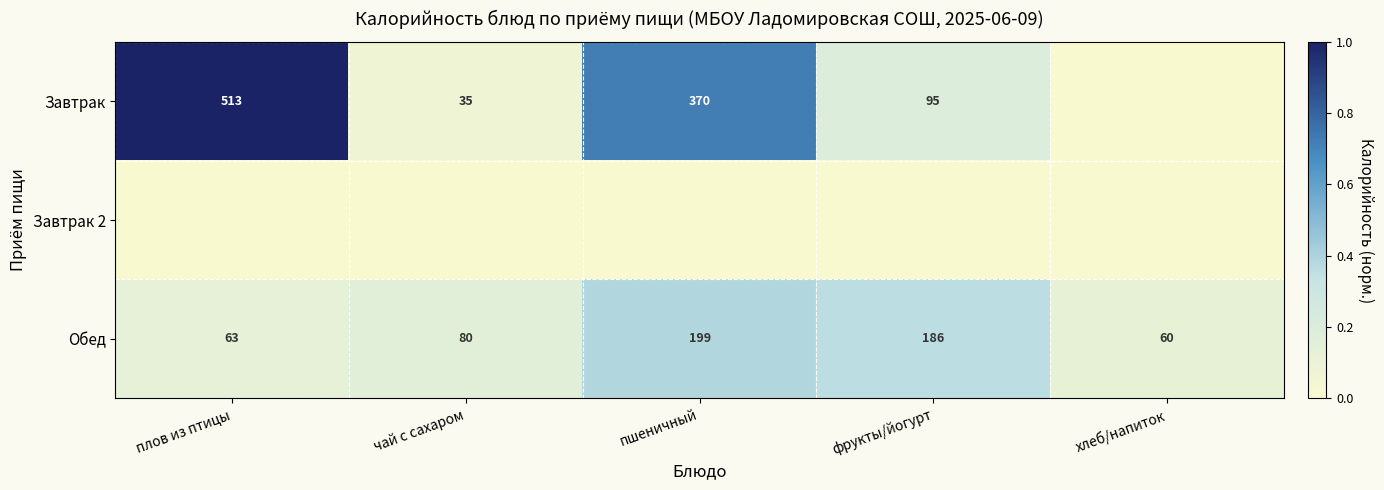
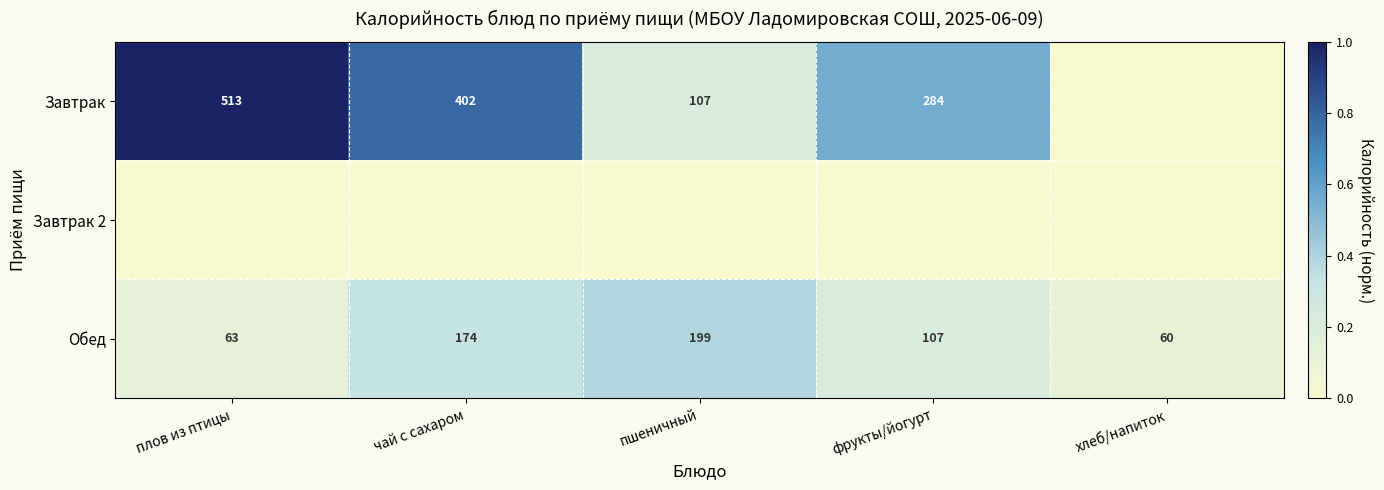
  {
    "Завтрак": {
      "плов из птицы": 513,
-     "чай с сахаром": 35,
-     "пшеничный": 370,
-     "фрукты/йогурт": 95
+     "чай с сахаром": 402,
+     "пшеничный": 107,
+     "фрукты/йогурт": 284
    },
    "Обед": {
      "плов из птицы": 63,
-     "чай с сахаром": 80,
+     "чай с сахаром": 174,
      "пшеничный": 199,
-     "фрукты/йогурт": 186,
+     "фрукты/йогурт": 107,
      "хлеб/напиток": 60
    }
  }
